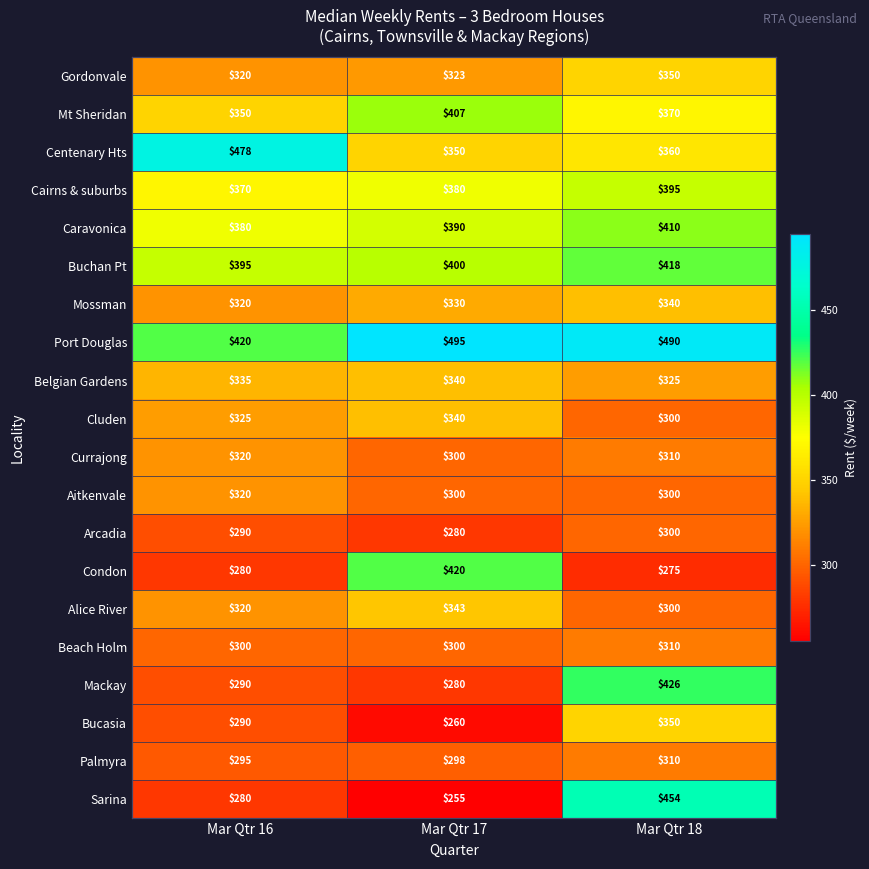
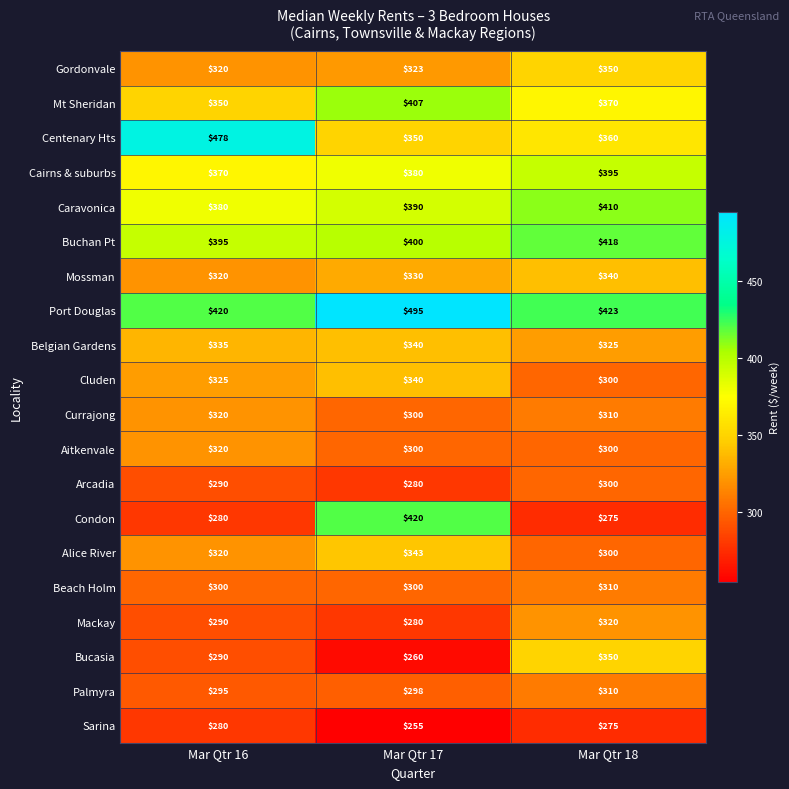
  {
    "Gordonvale": {
      "Mar Qtr 16": "$320",
      "Mar Qtr 17": "$323",
      "Mar Qtr 18": "$350"
    },
    "Mt Sheridan": {
      "Mar Qtr 16": "$350",
      "Mar Qtr 17": "$407",
      "Mar Qtr 18": "$370"
    },
    "Centenary Hts": {
      "Mar Qtr 16": "$478",
      "Mar Qtr 17": "$350",
      "Mar Qtr 18": "$360"
    },
    "Cairns & suburbs": {
      "Mar Qtr 16": "$370",
      "Mar Qtr 17": "$380",
      "Mar Qtr 18": "$395"
    },
    "Caravonica": {
      "Mar Qtr 16": "$380",
      "Mar Qtr 17": "$390",
      "Mar Qtr 18": "$410"
    },
    "Buchan Pt": {
      "Mar Qtr 16": "$395",
      "Mar Qtr 17": "$400",
      "Mar Qtr 18": "$418"
    },
    "Mossman": {
      "Mar Qtr 16": "$320",
      "Mar Qtr 17": "$330",
      "Mar Qtr 18": "$340"
    },
    "Port Douglas": {
      "Mar Qtr 16": "$420",
      "Mar Qtr 17": "$495",
-     "Mar Qtr 18": "$490"
+     "Mar Qtr 18": "$423"
    },
    "Belgian Gardens": {
      "Mar Qtr 16": "$335",
      "Mar Qtr 17": "$340",
      "Mar Qtr 18": "$325"
    },
    "Cluden": {
      "Mar Qtr 16": "$325",
      "Mar Qtr 17": "$340",
      "Mar Qtr 18": "$300"
    },
    "Currajong": {
      "Mar Qtr 16": "$320",
      "Mar Qtr 17": "$300",
      "Mar Qtr 18": "$310"
    },
    "Aitkenvale": {
      "Mar Qtr 16": "$320",
      "Mar Qtr 17": "$300",
      "Mar Qtr 18": "$300"
    },
    "Arcadia": {
      "Mar Qtr 16": "$290",
      "Mar Qtr 17": "$280",
      "Mar Qtr 18": "$300"
    },
    "Condon": {
      "Mar Qtr 16": "$280",
      "Mar Qtr 17": "$420",
      "Mar Qtr 18": "$275"
    },
    "Alice River": {
      "Mar Qtr 16": "$320",
      "Mar Qtr 17": "$343",
      "Mar Qtr 18": "$300"
    },
    "Beach Holm": {
      "Mar Qtr 16": "$300",
      "Mar Qtr 17": "$300",
      "Mar Qtr 18": "$310"
    },
    "Mackay": {
      "Mar Qtr 16": "$290",
      "Mar Qtr 17": "$280",
-     "Mar Qtr 18": "$426"
+     "Mar Qtr 18": "$320"
    },
    "Bucasia": {
      "Mar Qtr 16": "$290",
      "Mar Qtr 17": "$260",
      "Mar Qtr 18": "$350"
    },
    "Palmyra": {
      "Mar Qtr 16": "$295",
      "Mar Qtr 17": "$298",
      "Mar Qtr 18": "$310"
    },
    "Sarina": {
      "Mar Qtr 16": "$280",
      "Mar Qtr 17": "$255",
-     "Mar Qtr 18": "$454"
+     "Mar Qtr 18": "$275"
    }
  }
